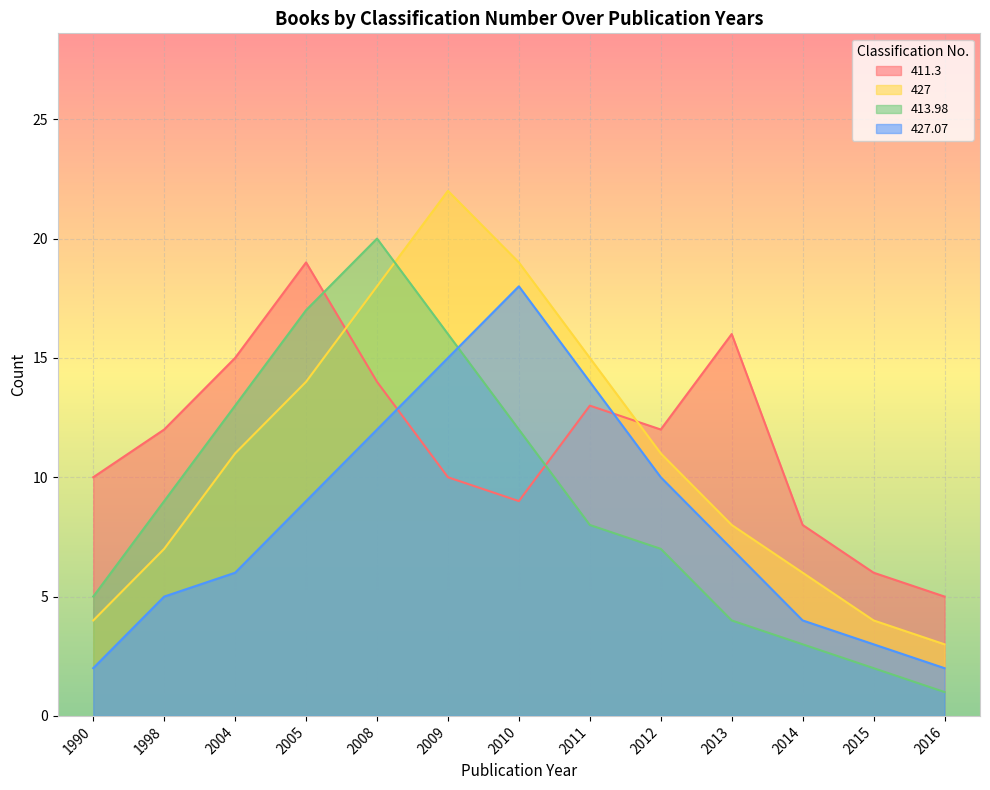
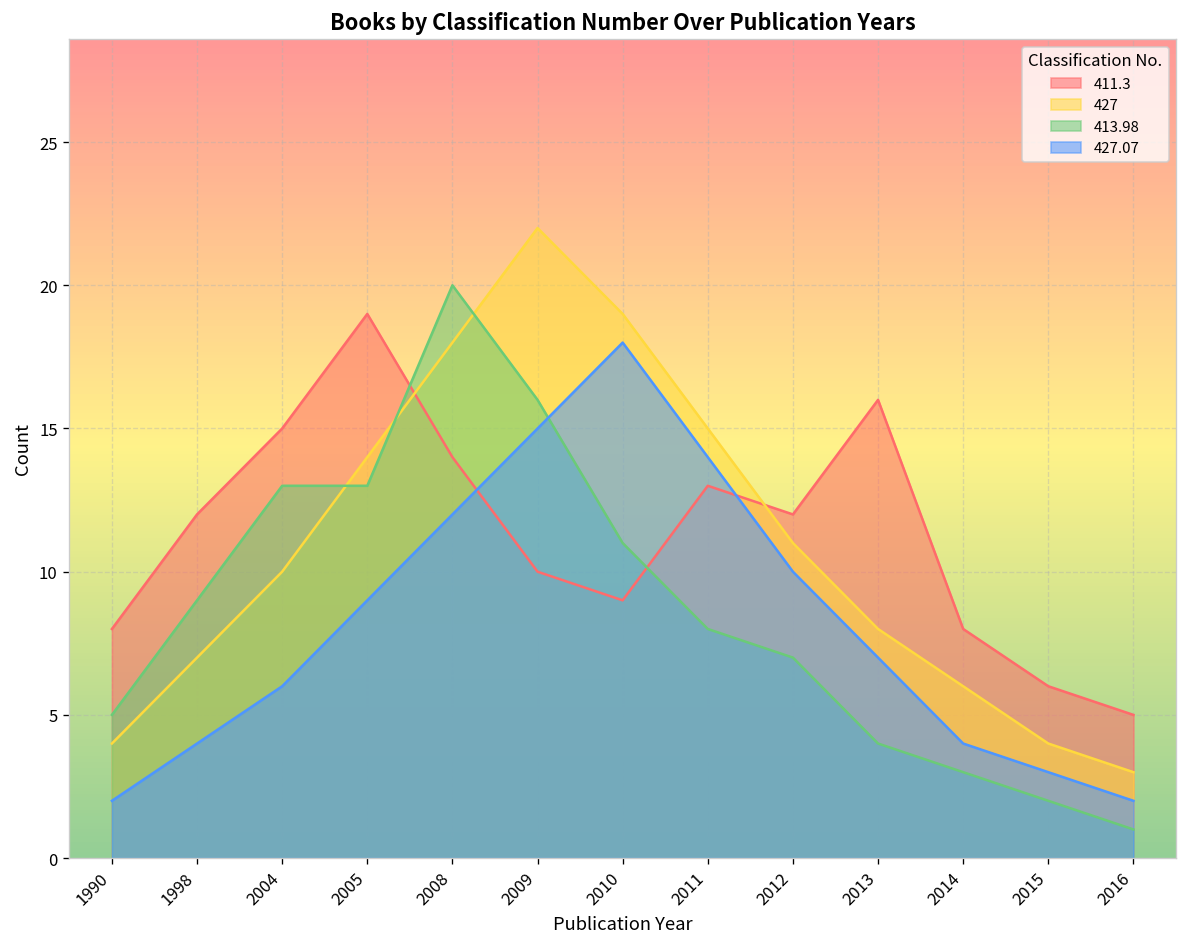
  {
    "411.3": {
-     "1990": 10,
+     "1990": 8,
      "1998": 12,
      "2004": 15,
      "2005": 19,
      "2008": 14,
      "2009": 10,
      "2010": 9,
      "2011": 13,
      "2012": 12,
      "2013": 16,
      "2014": 8,
      "2015": 6,
      "2016": 5
    },
    "427": {
      "1990": 4,
      "1998": 7,
-     "2004": 11,
+     "2004": 10,
      "2005": 14,
      "2008": 18,
      "2009": 22,
      "2010": 19,
      "2011": 15,
      "2012": 11,
      "2013": 8,
      "2014": 6,
      "2015": 4,
      "2016": 3
    },
    "413.98": {
      "1990": 5,
      "1998": 9,
      "2004": 13,
-     "2005": 17,
+     "2005": 13,
      "2008": 20,
      "2009": 16,
-     "2010": 12,
+     "2010": 11,
      "2011": 8,
      "2012": 7,
      "2013": 4,
      "2014": 3,
      "2015": 2,
      "2016": 1
    },
    "427.07": {
      "1990": 2,
-     "1998": 5,
+     "1998": 4,
      "2004": 6,
      "2005": 9,
      "2008": 12,
      "2009": 15,
      "2010": 18,
      "2011": 14,
      "2012": 10,
      "2013": 7,
      "2014": 4,
      "2015": 3,
      "2016": 2
    }
  }
